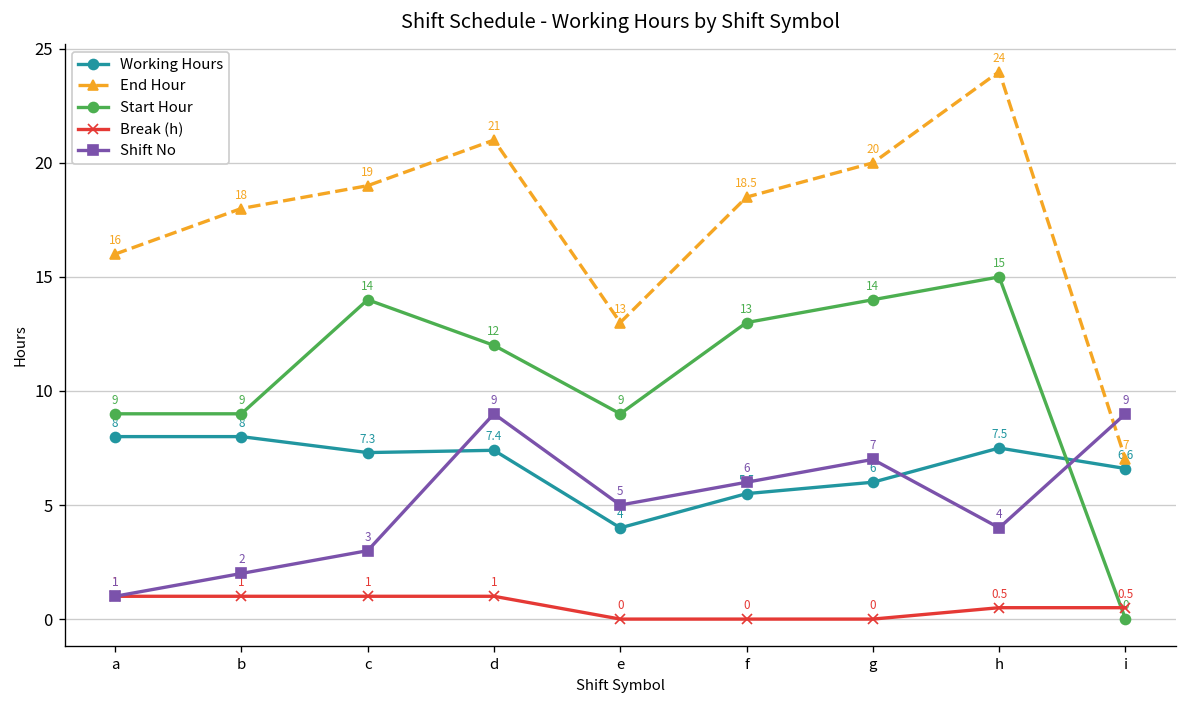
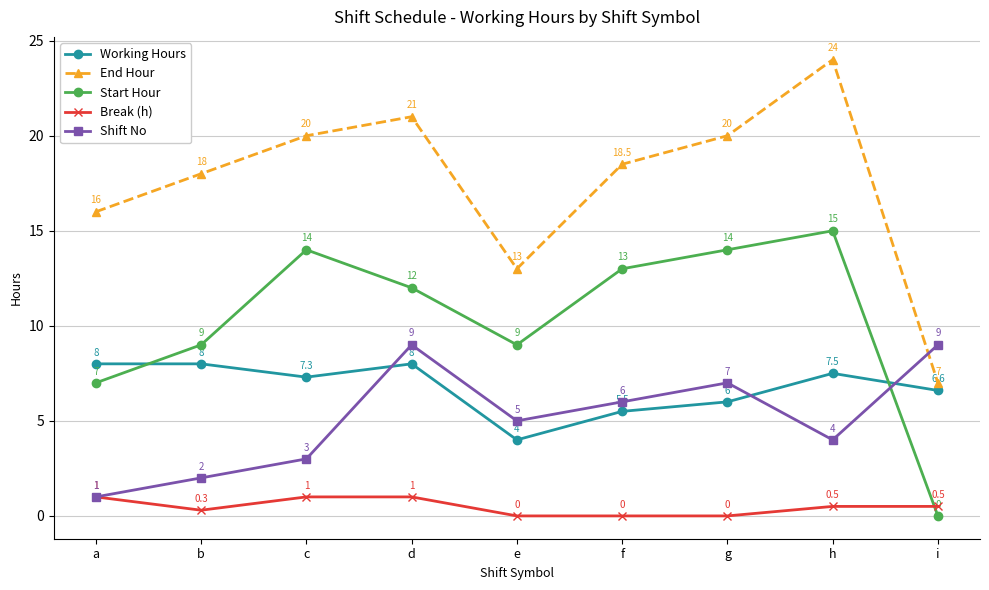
  {
    "Working Hours": {
      "a": 8,
      "b": 8,
      "c": 7.3,
-     "d": 7.4,
+     "d": 8,
      "e": 4,
      "g": 6,
      "h": 7.5
    },
    "End Hour": {
      "a": 16,
      "b": 18,
-     "c": 19,
+     "c": 20,
      "d": 21,
      "e": 13,
      "f": 18.5,
      "g": 20,
      "h": 24
    },
    "Start Hour": {
-     "a": 9,
+     "a": 7,
      "b": 9,
      "c": 14,
      "d": 12,
      "e": 9,
      "f": 13,
      "g": 14,
      "h": 15
    },
    "Break (h)": {
-     "b": 1,
+     "b": 0.3,
      "c": 1,
      "d": 1,
      "e": 0,
      "f": 0,
      "g": 0,
      "h": 0.5,
      "i": 0
    },
    "Shift No": {
      "b": 2,
      "c": 3,
      "d": 9,
      "e": 5,
      "f": 6,
      "g": 7,
      "h": 4,
      "i": 9
    }
  }
